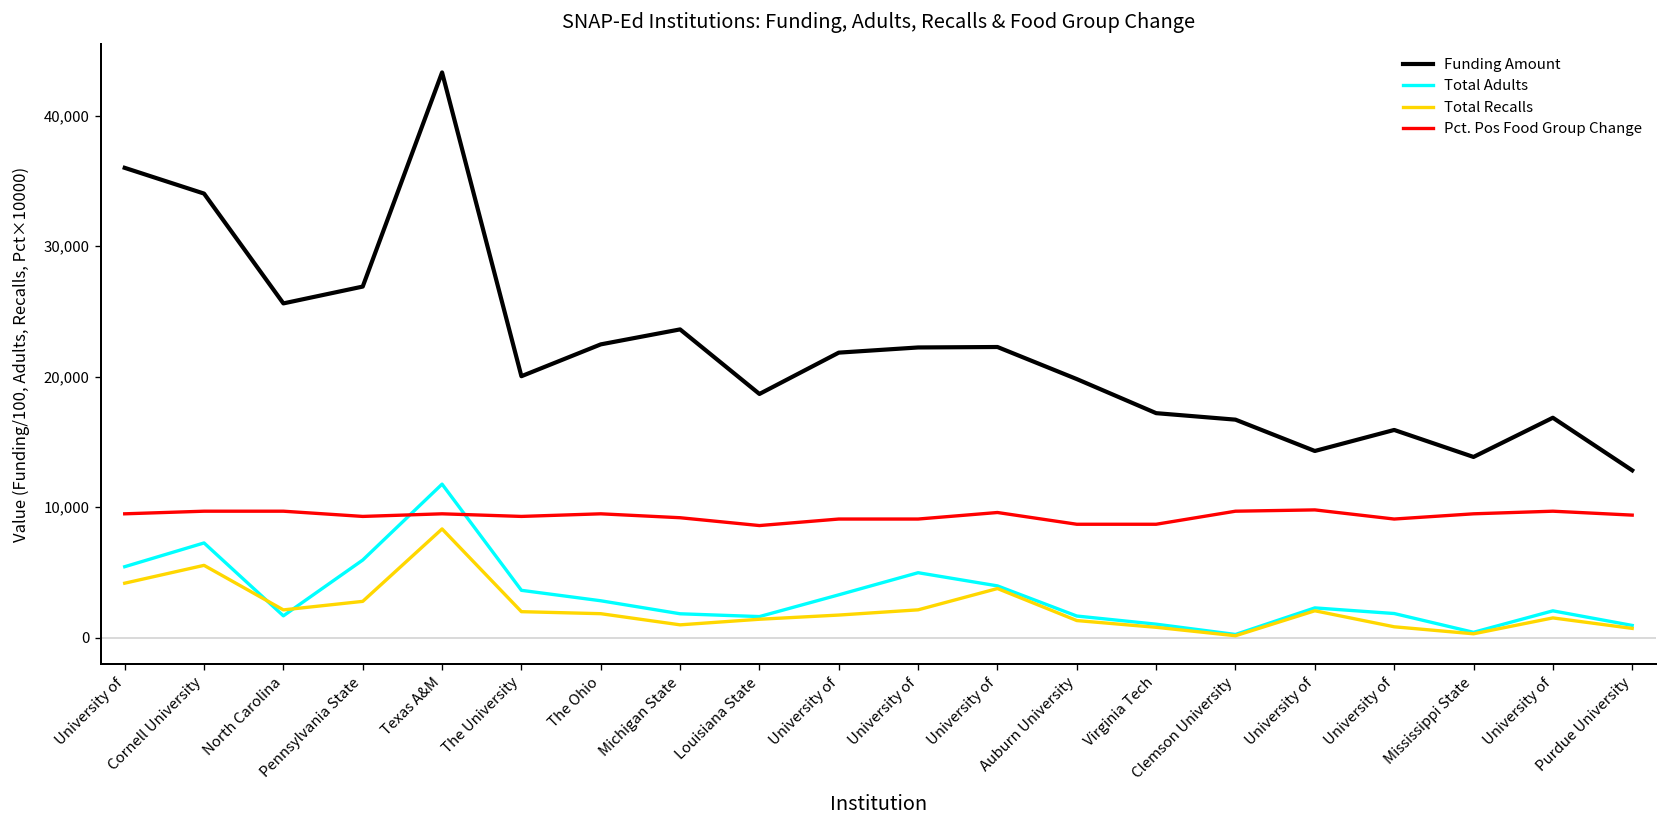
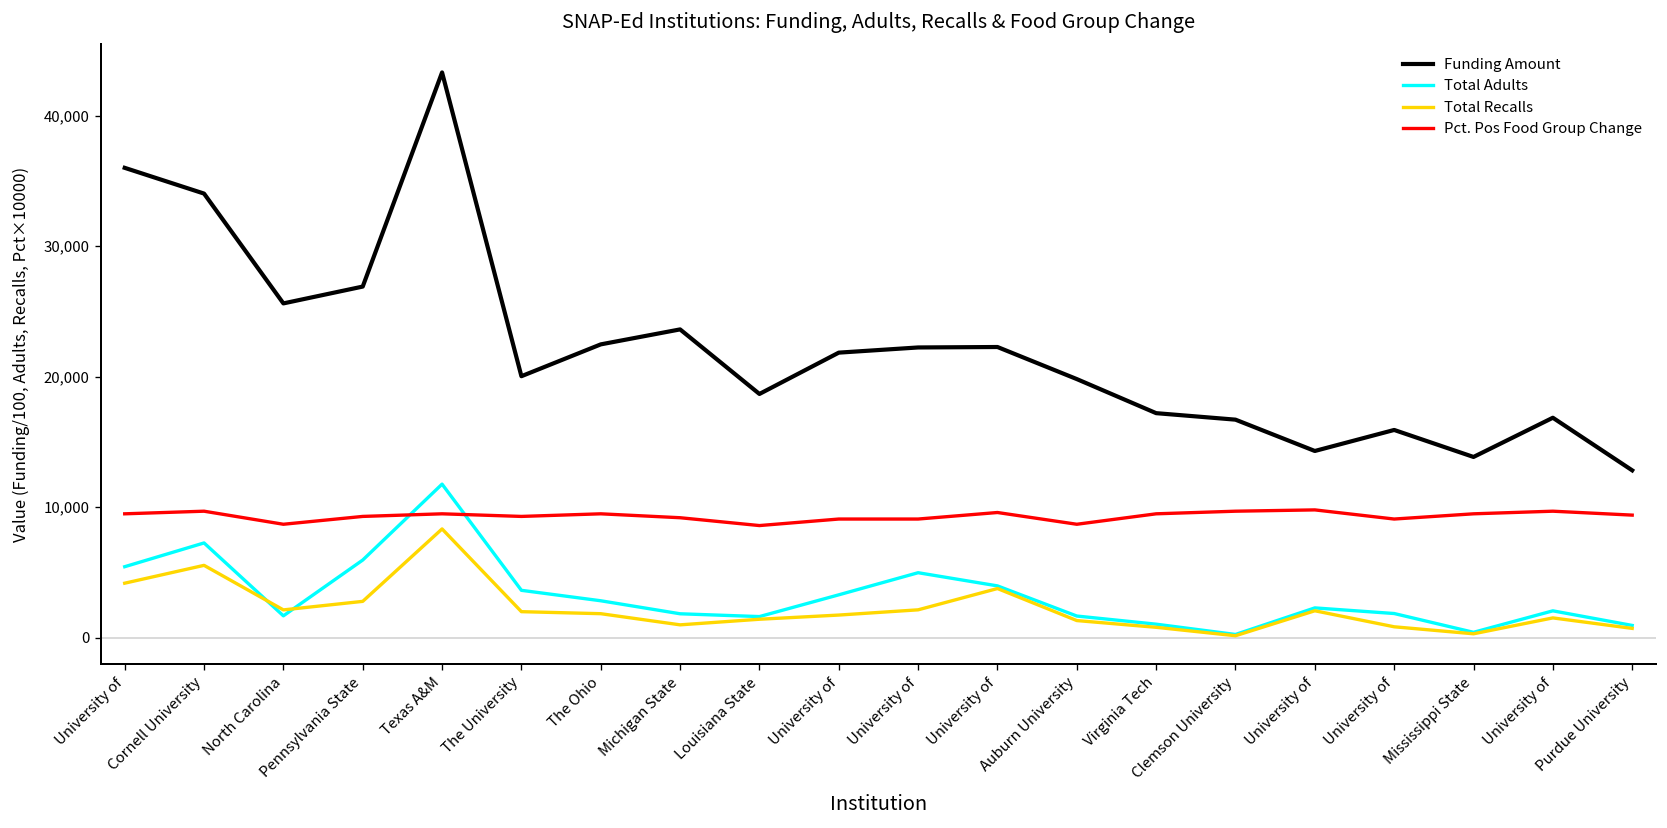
  {
    "Funding Amount": {
      "Cornell University": "34,000",
      "North Carolina": "25,600",
      "Pennsylvania State": "26,900",
      "Texas A&M": "43,300",
      "The University": "20,000",
      "The Ohio": "22,500",
      "Michigan State": "23,600",
      "Louisiana State": "18,700",
      "Auburn University": "19,800",
      "Virginia Tech": "17,200",
      "Clemson University": "16,700",
      "Mississippi State": "13,900",
      "Purdue University": "12,800"
    },
    "Total Adults": {
      "Cornell University": "7,300",
      "North Carolina": "1,700",
      "Pennsylvania State": "6,000",
      "Texas A&M": "11,800",
      "The University": "3,600",
      "The Ohio": "2,800",
      "Michigan State": "1,800",
      "Auburn University": "1,700",
      "Virginia Tech": "1,000"
    },
    "Total Recalls": {
      "Cornell University": "5,600",
      "North Carolina": "2,100",
      "Pennsylvania State": "2,800",
      "Texas A&M": "8,300",
      "The University": "2,000",
      "The Ohio": "1,900",
      "Michigan State": "1,000",
      "Auburn University": "1,300",
      "Virginia Tech": "800"
    },
    "Pct. Pos Food Group Change": {
      "Cornell University": "9,700",
-     "North Carolina": "9,700",
+     "North Carolina": "8,700",
      "Pennsylvania State": "9,300",
      "Texas A&M": "9,500",
      "The University": "9,300",
      "The Ohio": "9,500",
      "Michigan State": "9,200",
      "Louisiana State": "8,600",
      "Auburn University": "8,700",
-     "Virginia Tech": "8,700",
+     "Virginia Tech": "9,500",
      "Clemson University": "9,700",
      "Mississippi State": "9,500",
      "Purdue University": "9,400"
    }
  }
